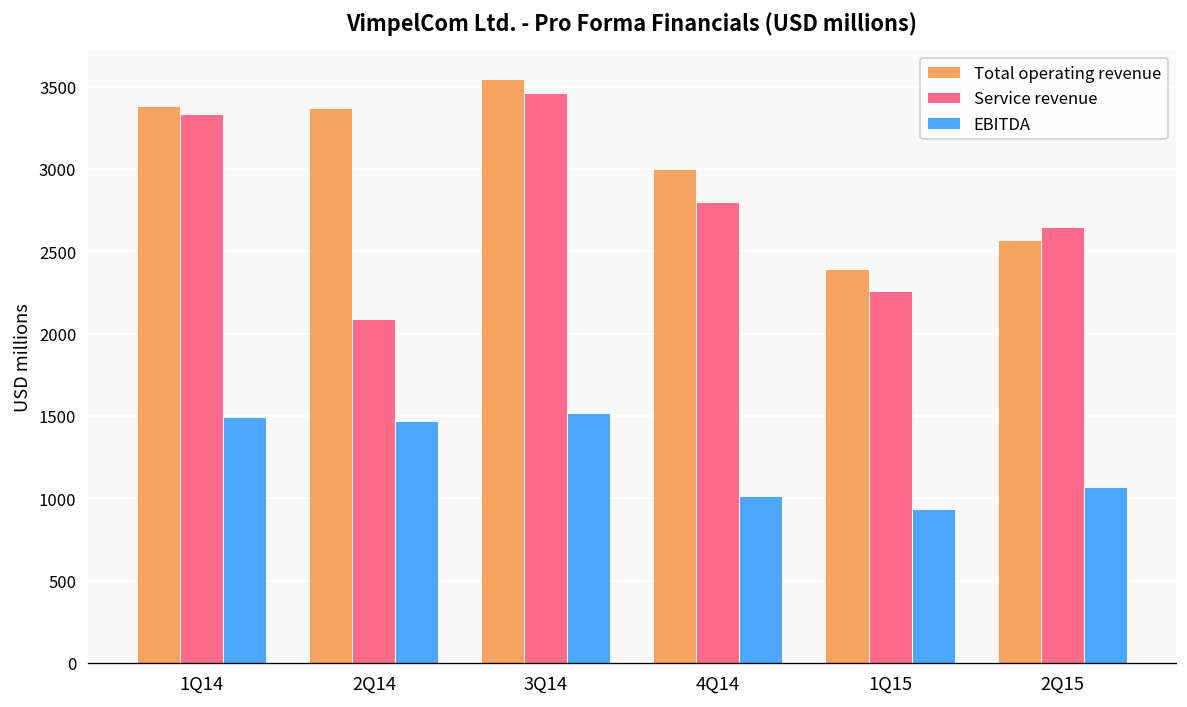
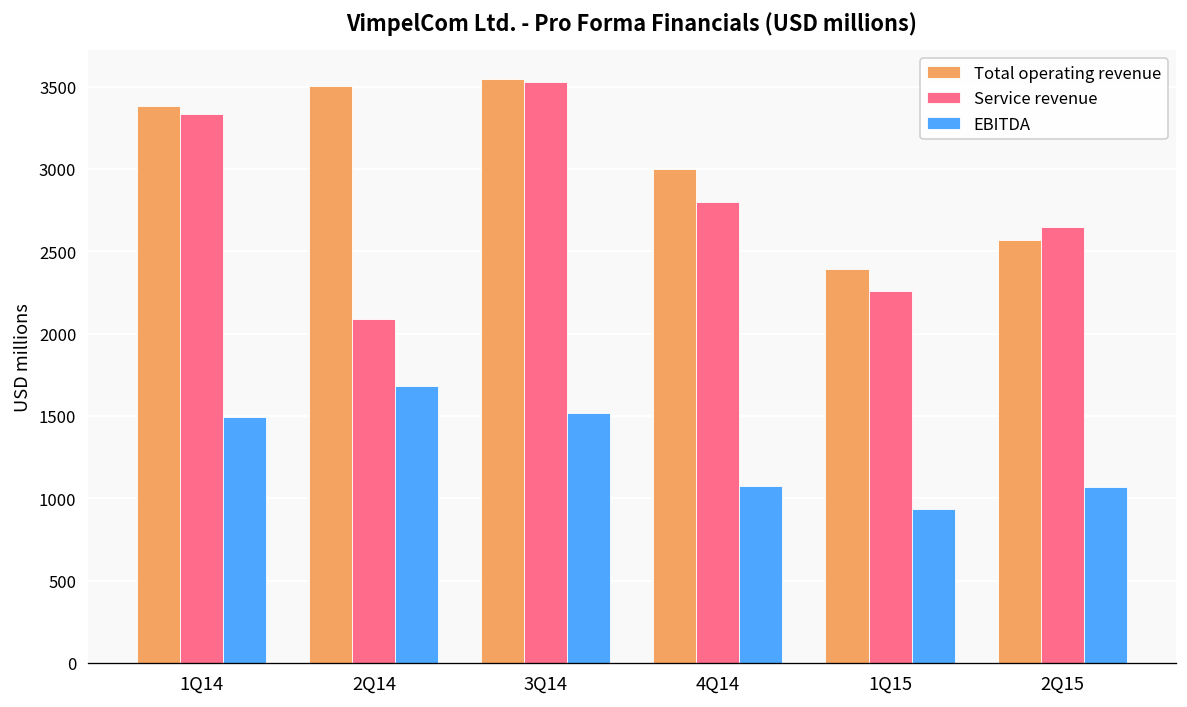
  {
    "Total operating revenue": {
      "1Q14": 3380,
-     "2Q14": 3370,
+     "2Q14": 3510,
      "3Q14": 3540,
      "4Q14": 3000,
      "1Q15": 2390,
      "2Q15": 2570
    },
    "Service revenue": {
      "1Q14": 3330,
      "2Q14": 2090,
-     "3Q14": 3460,
+     "3Q14": 3530,
      "4Q14": 2800,
      "1Q15": 2260,
      "2Q15": 2650
    },
    "EBITDA": {
      "1Q14": 1500,
-     "2Q14": 1470,
+     "2Q14": 1680,
      "3Q14": 1520,
-     "4Q14": 1020,
+     "4Q14": 1070,
      "1Q15": 940,
      "2Q15": 1070
    }
  }
